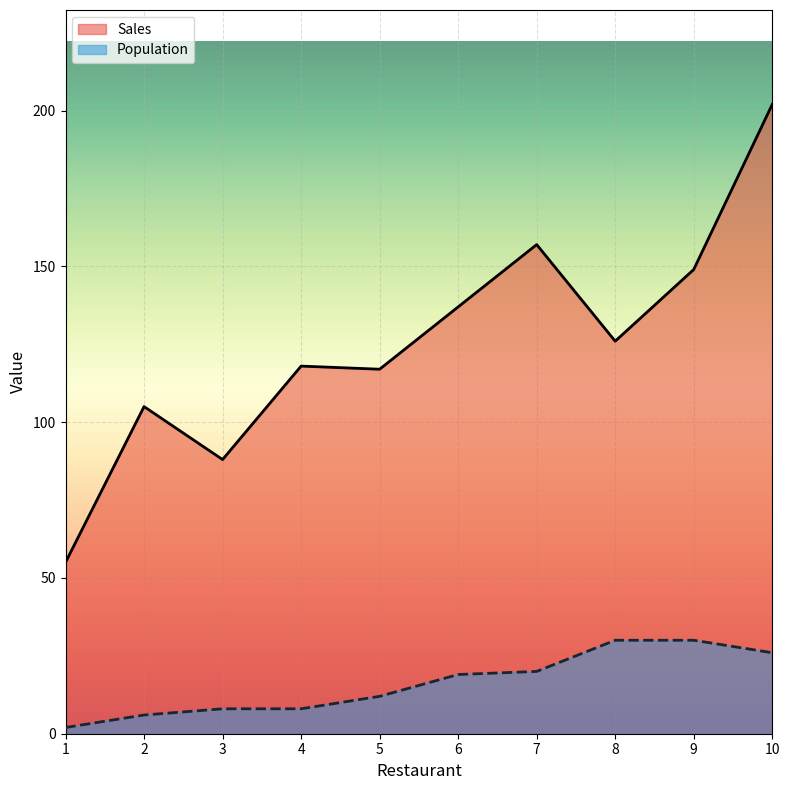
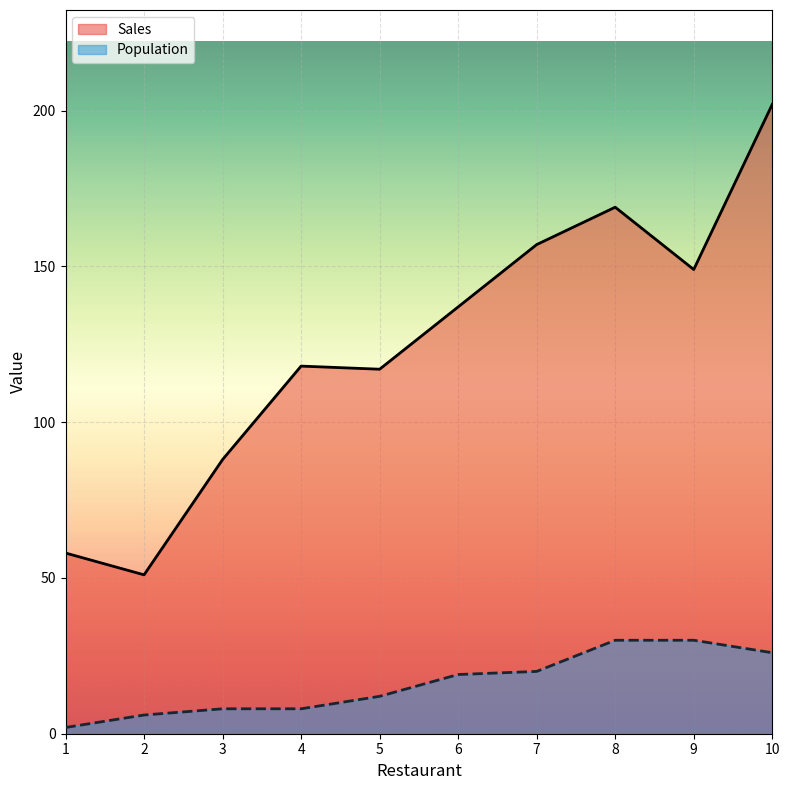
  {
    "Sales": {
-     "1": 55,
-     "2": 105,
+     "1": 58,
+     "2": 51,
      "3": 88,
      "4": 118,
      "5": 117,
      "6": 137,
      "7": 157,
-     "8": 126,
+     "8": 169,
      "9": 149,
      "10": 202
    },
    "Population": {
      "1": 2,
      "2": 6,
      "3": 8,
      "4": 8,
      "5": 12,
      "6": 19,
      "7": 20,
      "8": 30,
      "9": 30,
      "10": 26
    }
  }
